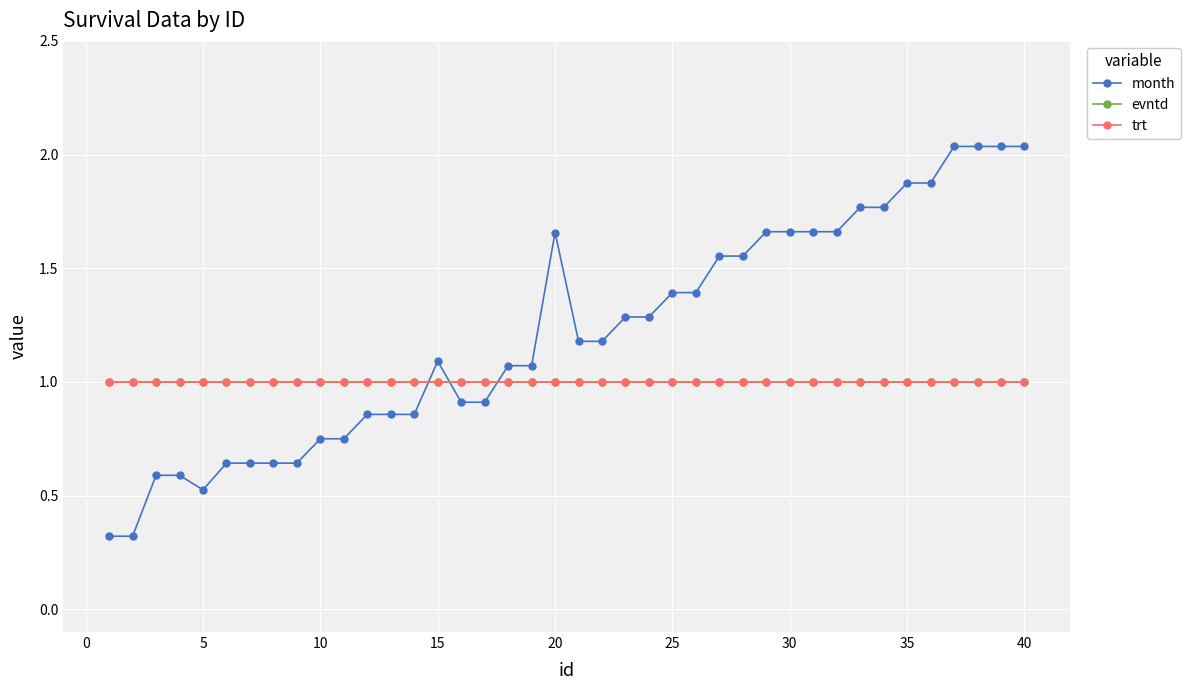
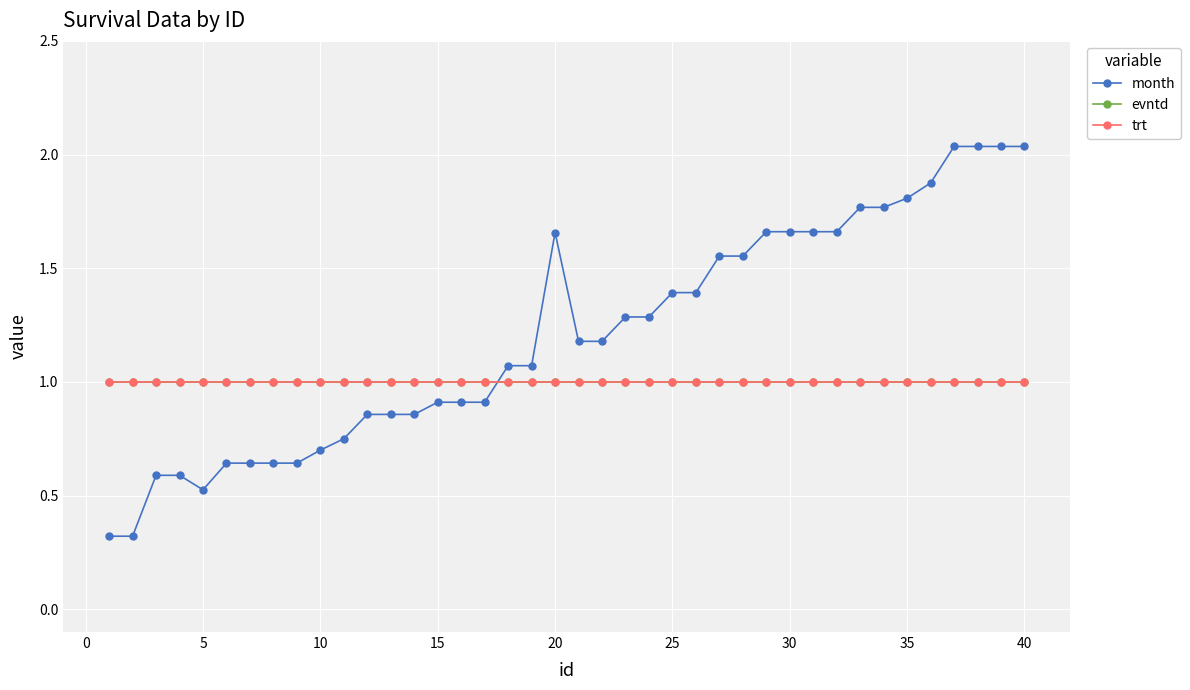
  {
    "month": {
      "5": 0.53,
-     "10": 0.75,
-     "15": 1.09,
+     "10": 0.70,
+     "15": 0.91,
      "20": 1.66,
      "25": 1.39,
      "30": 1.66,
-     "35": 1.88,
+     "35": 1.81,
      "40": 2.04
    },
    "trt": {
      "5": 1.00,
      "10": 1.00,
      "15": 1.00,
      "20": 1.00,
      "25": 1.00,
      "30": 1.00,
      "35": 1.00,
      "40": 1.00
    }
  }
